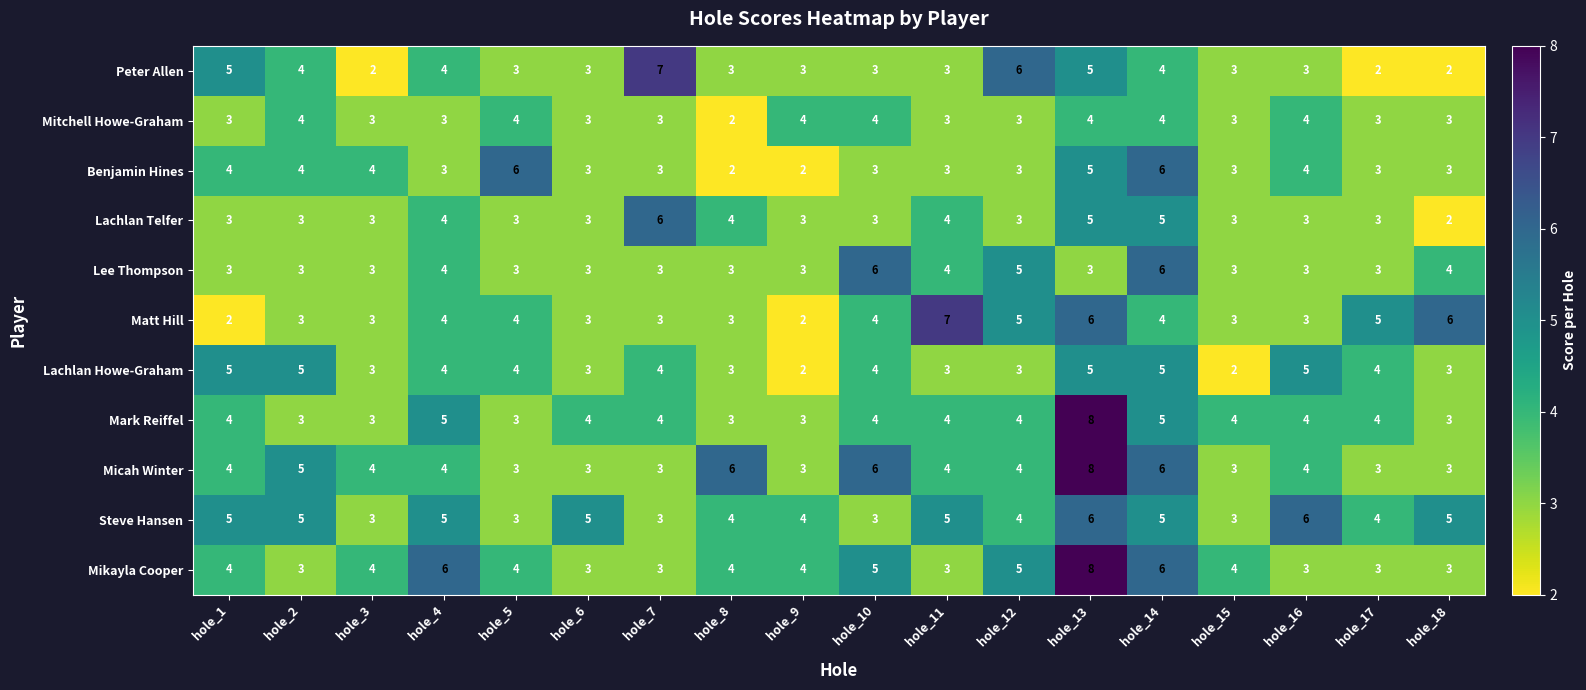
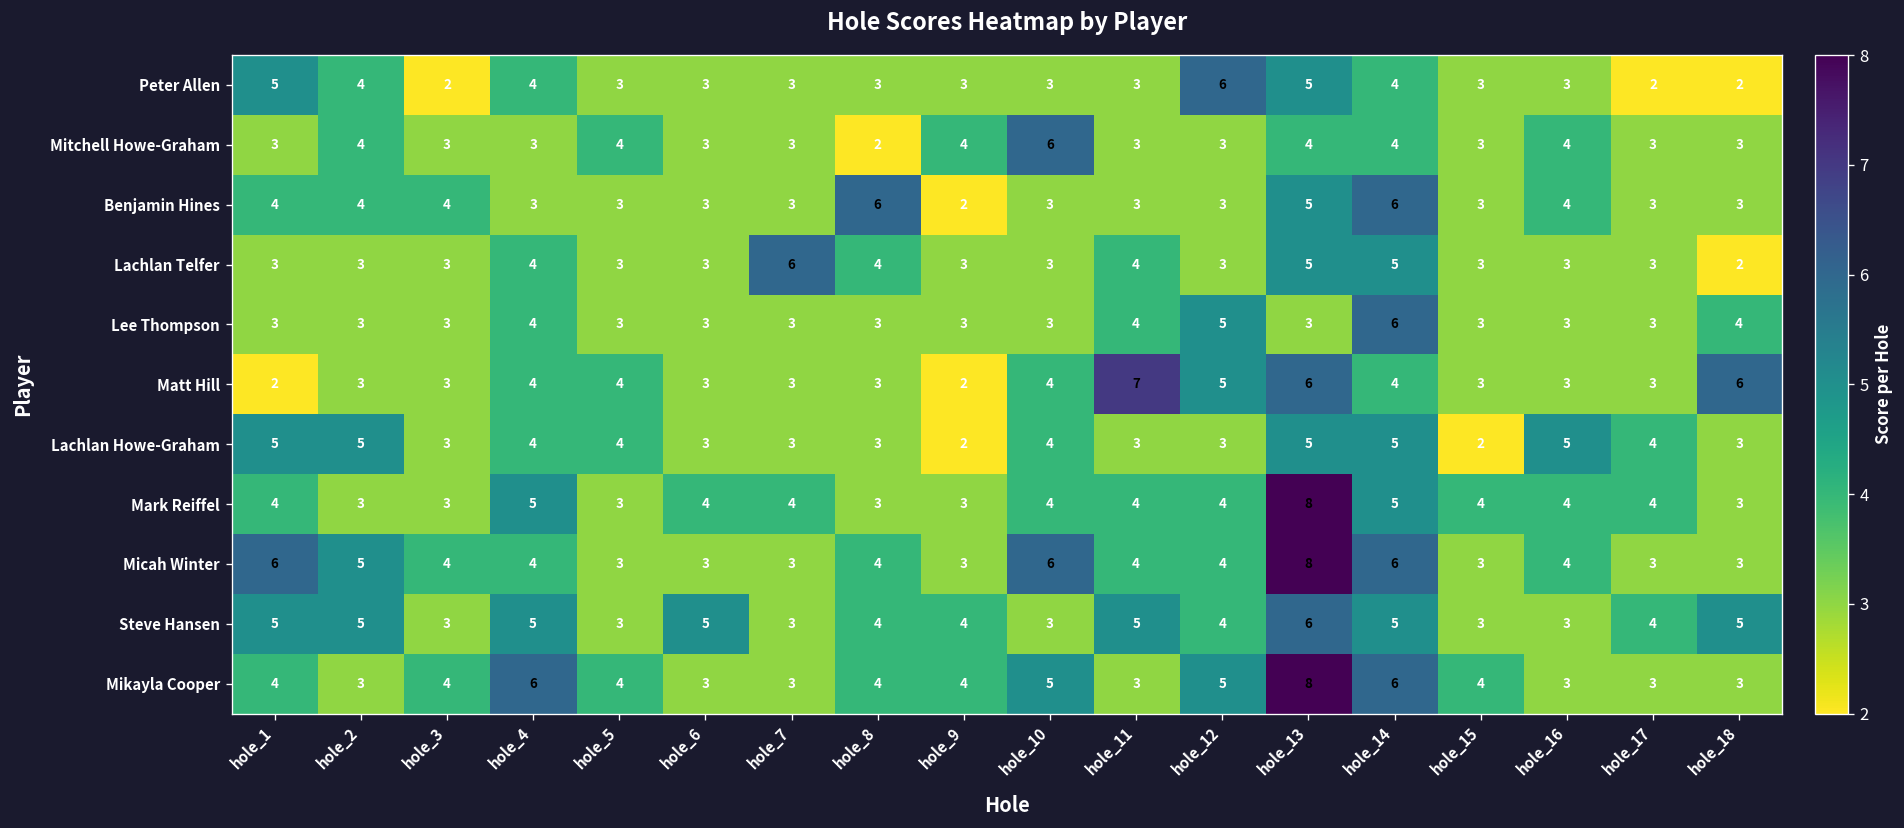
  {
    "Peter Allen": {
      "hole_1": 5,
      "hole_2": 4,
      "hole_3": 2,
      "hole_4": 4,
      "hole_5": 3,
      "hole_6": 3,
-     "hole_7": 7,
+     "hole_7": 3,
      "hole_8": 3,
      "hole_9": 3,
      "hole_10": 3,
      "hole_11": 3,
      "hole_12": 6,
      "hole_13": 5,
      "hole_14": 4,
      "hole_15": 3,
      "hole_16": 3,
      "hole_17": 2,
      "hole_18": 2
    },
    "Mitchell Howe-Graham": {
      "hole_1": 3,
      "hole_2": 4,
      "hole_3": 3,
      "hole_4": 3,
      "hole_5": 4,
      "hole_6": 3,
      "hole_7": 3,
      "hole_8": 2,
      "hole_9": 4,
-     "hole_10": 4,
+     "hole_10": 6,
      "hole_11": 3,
      "hole_12": 3,
      "hole_13": 4,
      "hole_14": 4,
      "hole_15": 3,
      "hole_16": 4,
      "hole_17": 3,
      "hole_18": 3
    },
    "Benjamin Hines": {
      "hole_1": 4,
      "hole_2": 4,
      "hole_3": 4,
      "hole_4": 3,
-     "hole_5": 6,
+     "hole_5": 3,
      "hole_6": 3,
      "hole_7": 3,
-     "hole_8": 2,
+     "hole_8": 6,
      "hole_9": 2,
      "hole_10": 3,
      "hole_11": 3,
      "hole_12": 3,
      "hole_13": 5,
      "hole_14": 6,
      "hole_15": 3,
      "hole_16": 4,
      "hole_17": 3,
      "hole_18": 3
    },
    "Lachlan Telfer": {
      "hole_1": 3,
      "hole_2": 3,
      "hole_3": 3,
      "hole_4": 4,
      "hole_5": 3,
      "hole_6": 3,
      "hole_7": 6,
      "hole_8": 4,
      "hole_9": 3,
      "hole_10": 3,
      "hole_11": 4,
      "hole_12": 3,
      "hole_13": 5,
      "hole_14": 5,
      "hole_15": 3,
      "hole_16": 3,
      "hole_17": 3,
      "hole_18": 2
    },
    "Lee Thompson": {
      "hole_1": 3,
      "hole_2": 3,
      "hole_3": 3,
      "hole_4": 4,
      "hole_5": 3,
      "hole_6": 3,
      "hole_7": 3,
      "hole_8": 3,
      "hole_9": 3,
-     "hole_10": 6,
+     "hole_10": 3,
      "hole_11": 4,
      "hole_12": 5,
      "hole_13": 3,
      "hole_14": 6,
      "hole_15": 3,
      "hole_16": 3,
      "hole_17": 3,
      "hole_18": 4
    },
    "Matt Hill": {
      "hole_1": 2,
      "hole_2": 3,
      "hole_3": 3,
      "hole_4": 4,
      "hole_5": 4,
      "hole_6": 3,
      "hole_7": 3,
      "hole_8": 3,
      "hole_9": 2,
      "hole_10": 4,
      "hole_11": 7,
      "hole_12": 5,
      "hole_13": 6,
      "hole_14": 4,
      "hole_15": 3,
      "hole_16": 3,
-     "hole_17": 5,
+     "hole_17": 3,
      "hole_18": 6
    },
    "Lachlan Howe-Graham": {
      "hole_1": 5,
      "hole_2": 5,
      "hole_3": 3,
      "hole_4": 4,
      "hole_5": 4,
      "hole_6": 3,
-     "hole_7": 4,
+     "hole_7": 3,
      "hole_8": 3,
      "hole_9": 2,
      "hole_10": 4,
      "hole_11": 3,
      "hole_12": 3,
      "hole_13": 5,
      "hole_14": 5,
      "hole_15": 2,
      "hole_16": 5,
      "hole_17": 4,
      "hole_18": 3
    },
    "Mark Reiffel": {
      "hole_1": 4,
      "hole_2": 3,
      "hole_3": 3,
      "hole_4": 5,
      "hole_5": 3,
      "hole_6": 4,
      "hole_7": 4,
      "hole_8": 3,
      "hole_9": 3,
      "hole_10": 4,
      "hole_11": 4,
      "hole_12": 4,
      "hole_13": 8,
      "hole_14": 5,
      "hole_15": 4,
      "hole_16": 4,
      "hole_17": 4,
      "hole_18": 3
    },
    "Micah Winter": {
-     "hole_1": 4,
+     "hole_1": 6,
      "hole_2": 5,
      "hole_3": 4,
      "hole_4": 4,
      "hole_5": 3,
      "hole_6": 3,
      "hole_7": 3,
-     "hole_8": 6,
+     "hole_8": 4,
      "hole_9": 3,
      "hole_10": 6,
      "hole_11": 4,
      "hole_12": 4,
      "hole_13": 8,
      "hole_14": 6,
      "hole_15": 3,
      "hole_16": 4,
      "hole_17": 3,
      "hole_18": 3
    },
    "Steve Hansen": {
      "hole_1": 5,
      "hole_2": 5,
      "hole_3": 3,
      "hole_4": 5,
      "hole_5": 3,
      "hole_6": 5,
      "hole_7": 3,
      "hole_8": 4,
      "hole_9": 4,
      "hole_10": 3,
      "hole_11": 5,
      "hole_12": 4,
      "hole_13": 6,
      "hole_14": 5,
      "hole_15": 3,
-     "hole_16": 6,
+     "hole_16": 3,
      "hole_17": 4,
      "hole_18": 5
    },
    "Mikayla Cooper": {
      "hole_1": 4,
      "hole_2": 3,
      "hole_3": 4,
      "hole_4": 6,
      "hole_5": 4,
      "hole_6": 3,
      "hole_7": 3,
      "hole_8": 4,
      "hole_9": 4,
      "hole_10": 5,
      "hole_11": 3,
      "hole_12": 5,
      "hole_13": 8,
      "hole_14": 6,
      "hole_15": 4,
      "hole_16": 3,
      "hole_17": 3,
      "hole_18": 3
    }
  }
